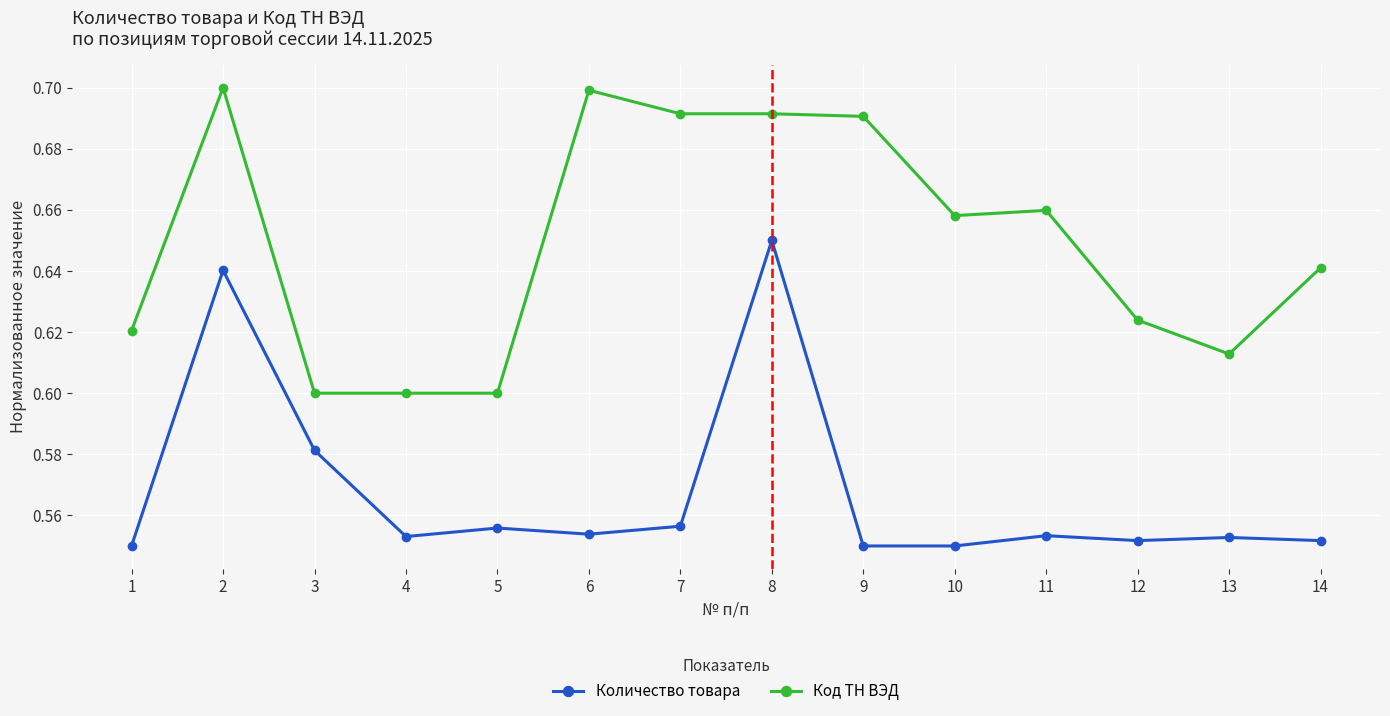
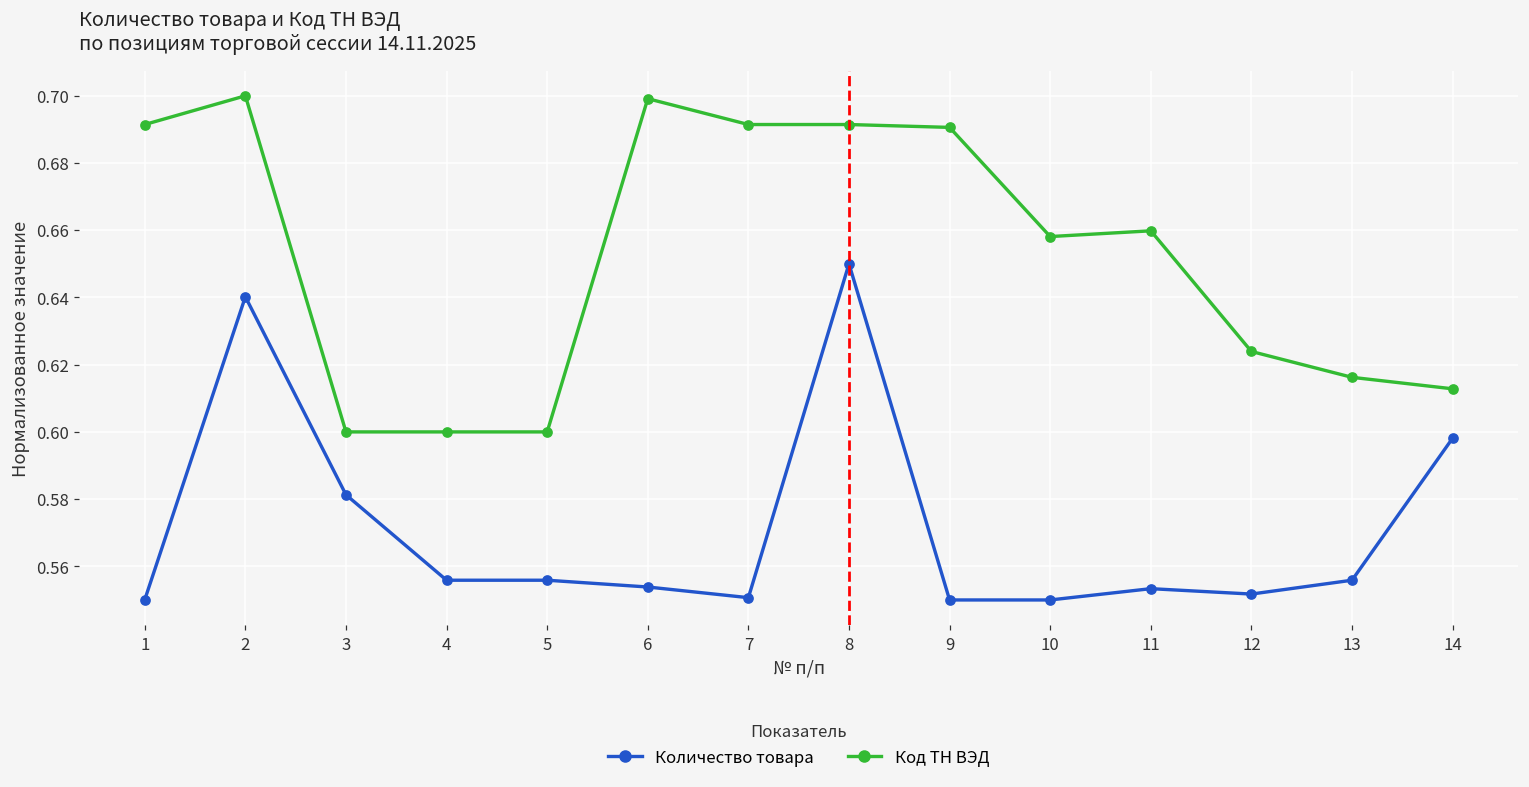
  {
    "Количество товара": {
      "1": 0.550,
      "2": 0.640,
      "3": 0.581,
-     "4": 0.553,
+     "4": 0.556,
      "5": 0.556,
      "6": 0.554,
-     "7": 0.556,
+     "7": 0.551,
      "8": 0.650,
      "9": 0.550,
      "10": 0.550,
      "11": 0.553,
      "12": 0.552,
-     "13": 0.553,
-     "14": 0.552
+     "13": 0.556,
+     "14": 0.598
    },
    "Код ТН ВЭД": {
-     "1": 0.621,
+     "1": 0.691,
      "2": 0.700,
      "3": 0.600,
      "4": 0.600,
      "5": 0.600,
      "6": 0.699,
      "7": 0.691,
      "8": 0.691,
      "9": 0.691,
      "10": 0.658,
      "11": 0.660,
      "12": 0.624,
-     "13": 0.613,
-     "14": 0.641
+     "13": 0.616,
+     "14": 0.613
    }
  }
